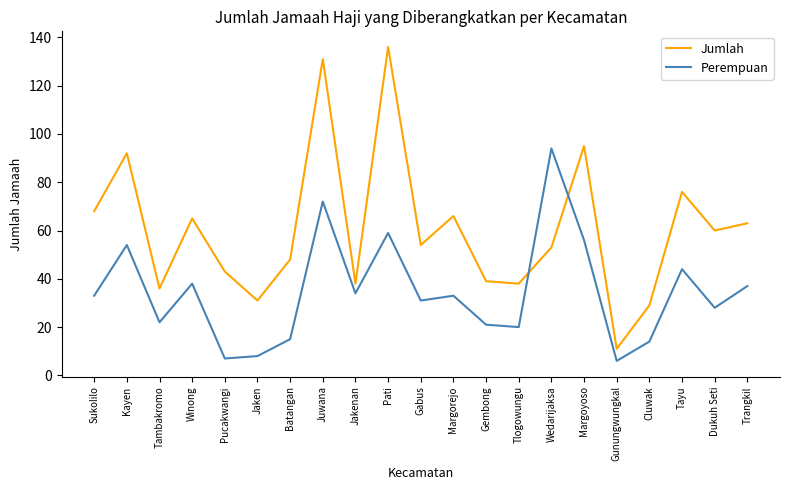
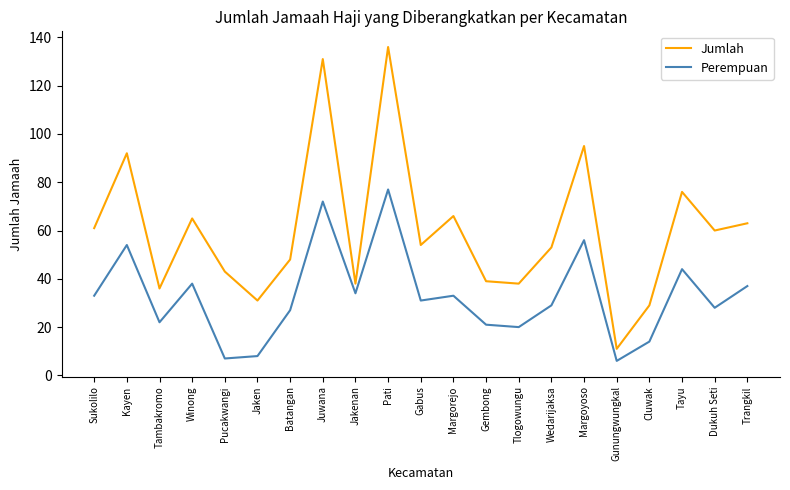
  {
    "Jumlah": {
-     "Sukolilo": 68,
+     "Sukolilo": 61,
      "Kayen": 92,
      "Tambakromo": 36,
      "Winong": 65,
      "Pucakwangi": 43,
      "Jaken": 31,
      "Batangan": 48,
      "Juwana": 131,
      "Jakenan": 38,
      "Pati": 136,
      "Gabus": 54,
      "Margorejo": 66,
      "Gembong": 39,
      "Tlogowungu": 38,
      "Wedarijaksa": 53,
      "Margoyoso": 95,
      "Gunungwungkal": 11,
      "Cluwak": 29,
      "Tayu": 76,
      "Dukuh Seti": 60,
      "Trangkil": 63
    },
    "Perempuan": {
      "Sukolilo": 33,
      "Kayen": 54,
      "Tambakromo": 22,
      "Winong": 38,
      "Pucakwangi": 7,
      "Jaken": 8,
-     "Batangan": 15,
+     "Batangan": 27,
      "Juwana": 72,
      "Jakenan": 34,
-     "Pati": 59,
+     "Pati": 77,
      "Gabus": 31,
      "Margorejo": 33,
      "Gembong": 21,
      "Tlogowungu": 20,
-     "Wedarijaksa": 94,
+     "Wedarijaksa": 29,
      "Margoyoso": 56,
      "Gunungwungkal": 6,
      "Cluwak": 14,
      "Tayu": 44,
      "Dukuh Seti": 28,
      "Trangkil": 37
    }
  }
